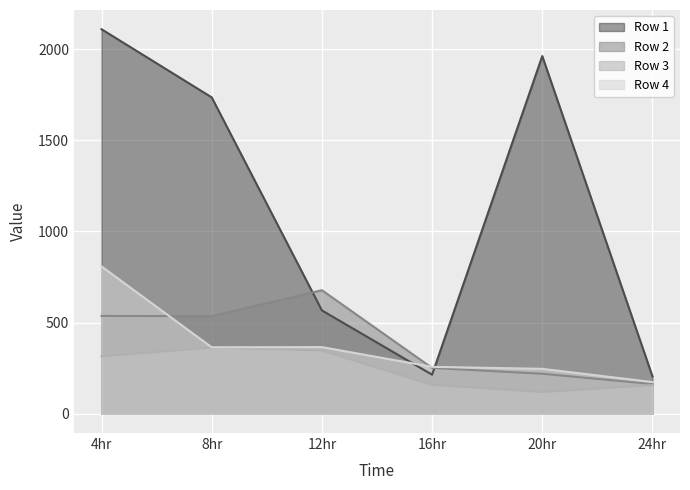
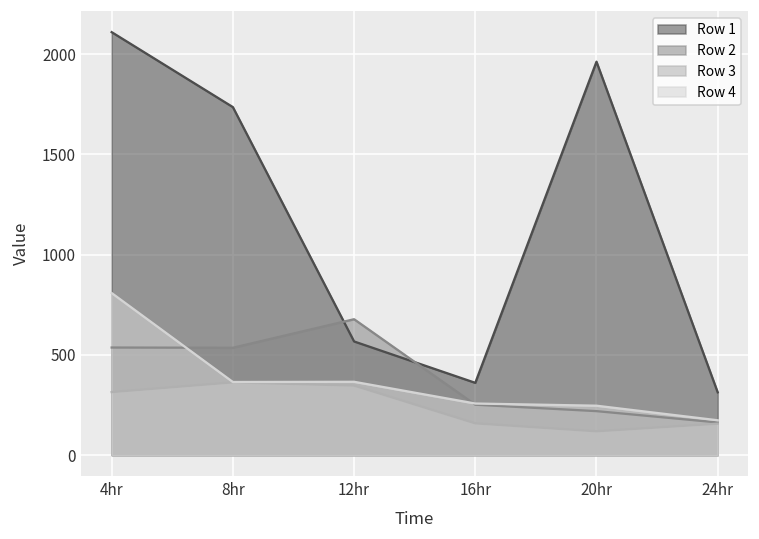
  {
    "Row 1": {
      "4hr": 2110,
      "8hr": 1740,
      "12hr": 570,
-     "16hr": 210,
+     "16hr": 360,
      "20hr": 1960,
-     "24hr": 210
+     "24hr": 310
    }
  }
